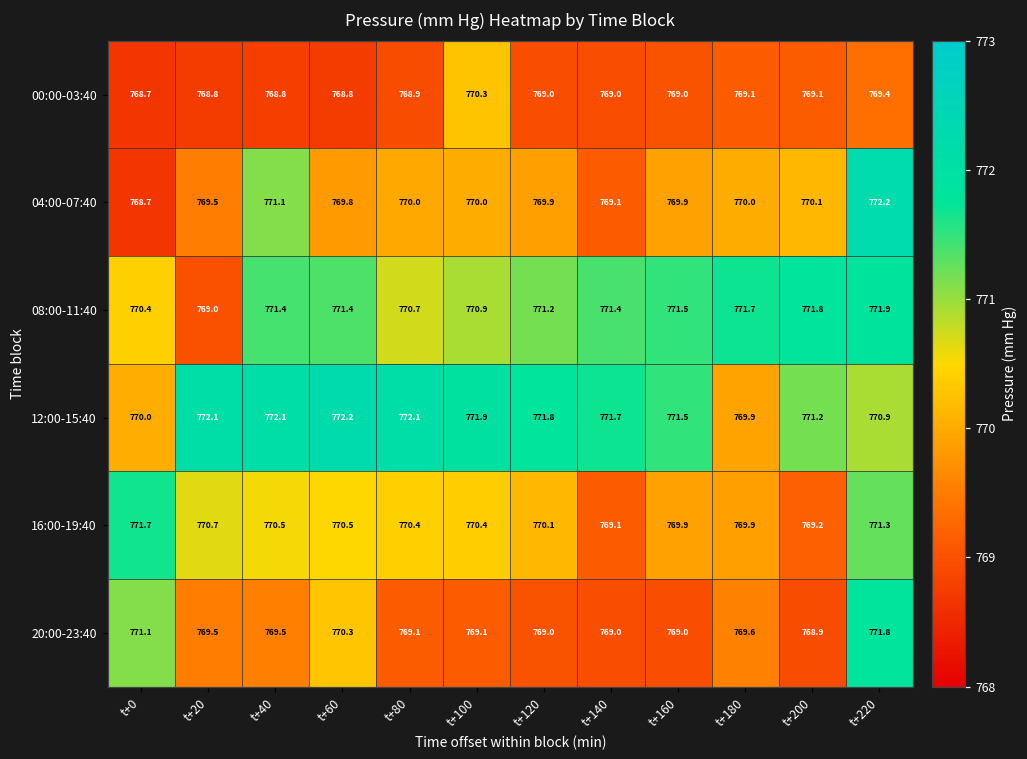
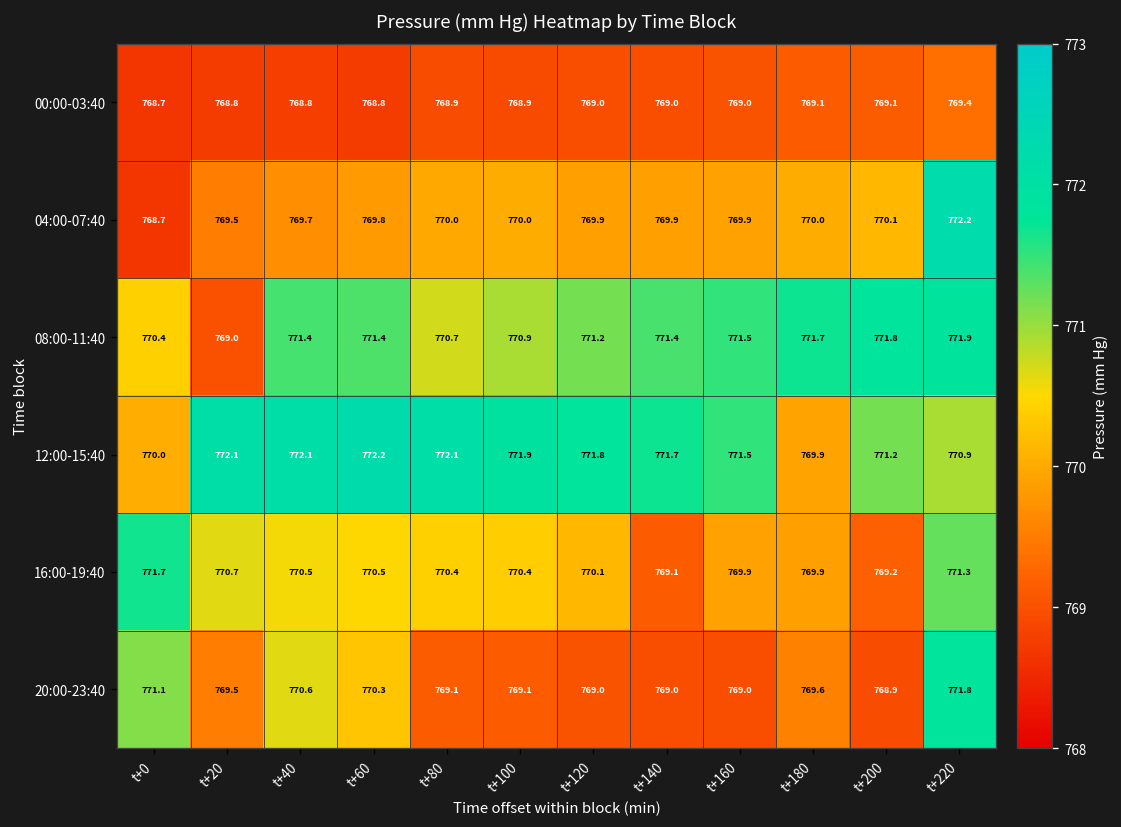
  {
    "00:00-03:40": {
      "t+0": 768.7,
      "t+20": 768.8,
      "t+40": 768.8,
      "t+60": 768.8,
      "t+80": 768.9,
-     "t+100": 770.3,
+     "t+100": 768.9,
      "t+120": 769.0,
      "t+140": 769.0,
      "t+160": 769.0,
      "t+180": 769.1,
      "t+200": 769.1,
      "t+220": 769.4
    },
    "04:00-07:40": {
      "t+0": 768.7,
      "t+20": 769.5,
-     "t+40": 771.1,
+     "t+40": 769.7,
      "t+60": 769.8,
      "t+80": 770.0,
      "t+100": 770.0,
      "t+120": 769.9,
-     "t+140": 769.1,
+     "t+140": 769.9,
      "t+160": 769.9,
      "t+180": 770.0,
      "t+200": 770.1,
      "t+220": 772.2
    },
    "08:00-11:40": {
      "t+0": 770.4,
      "t+20": 769.0,
      "t+40": 771.4,
      "t+60": 771.4,
      "t+80": 770.7,
      "t+100": 770.9,
      "t+120": 771.2,
      "t+140": 771.4,
      "t+160": 771.5,
      "t+180": 771.7,
      "t+200": 771.8,
      "t+220": 771.9
    },
    "12:00-15:40": {
      "t+0": 770.0,
      "t+20": 772.1,
      "t+40": 772.1,
      "t+60": 772.2,
      "t+80": 772.1,
      "t+100": 771.9,
      "t+120": 771.8,
      "t+140": 771.7,
      "t+160": 771.5,
      "t+180": 769.9,
      "t+200": 771.2,
      "t+220": 770.9
    },
    "16:00-19:40": {
      "t+0": 771.7,
      "t+20": 770.7,
      "t+40": 770.5,
      "t+60": 770.5,
      "t+80": 770.4,
      "t+100": 770.4,
      "t+120": 770.1,
      "t+140": 769.1,
      "t+160": 769.9,
      "t+180": 769.9,
      "t+200": 769.2,
      "t+220": 771.3
    },
    "20:00-23:40": {
      "t+0": 771.1,
      "t+20": 769.5,
-     "t+40": 769.5,
+     "t+40": 770.6,
      "t+60": 770.3,
      "t+80": 769.1,
      "t+100": 769.1,
      "t+120": 769.0,
      "t+140": 769.0,
      "t+160": 769.0,
      "t+180": 769.6,
      "t+200": 768.9,
      "t+220": 771.8
    }
  }
